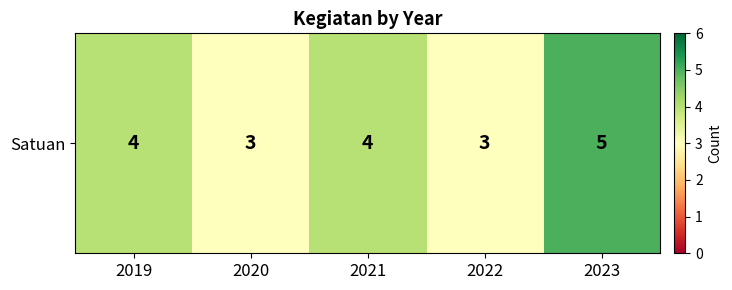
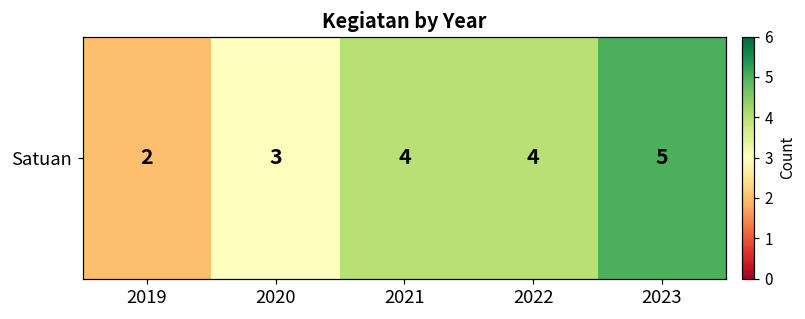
  {
    "Satuan": {
-     "2019": 4,
+     "2019": 2,
      "2020": 3,
      "2021": 4,
-     "2022": 3,
+     "2022": 4,
      "2023": 5
    }
  }
